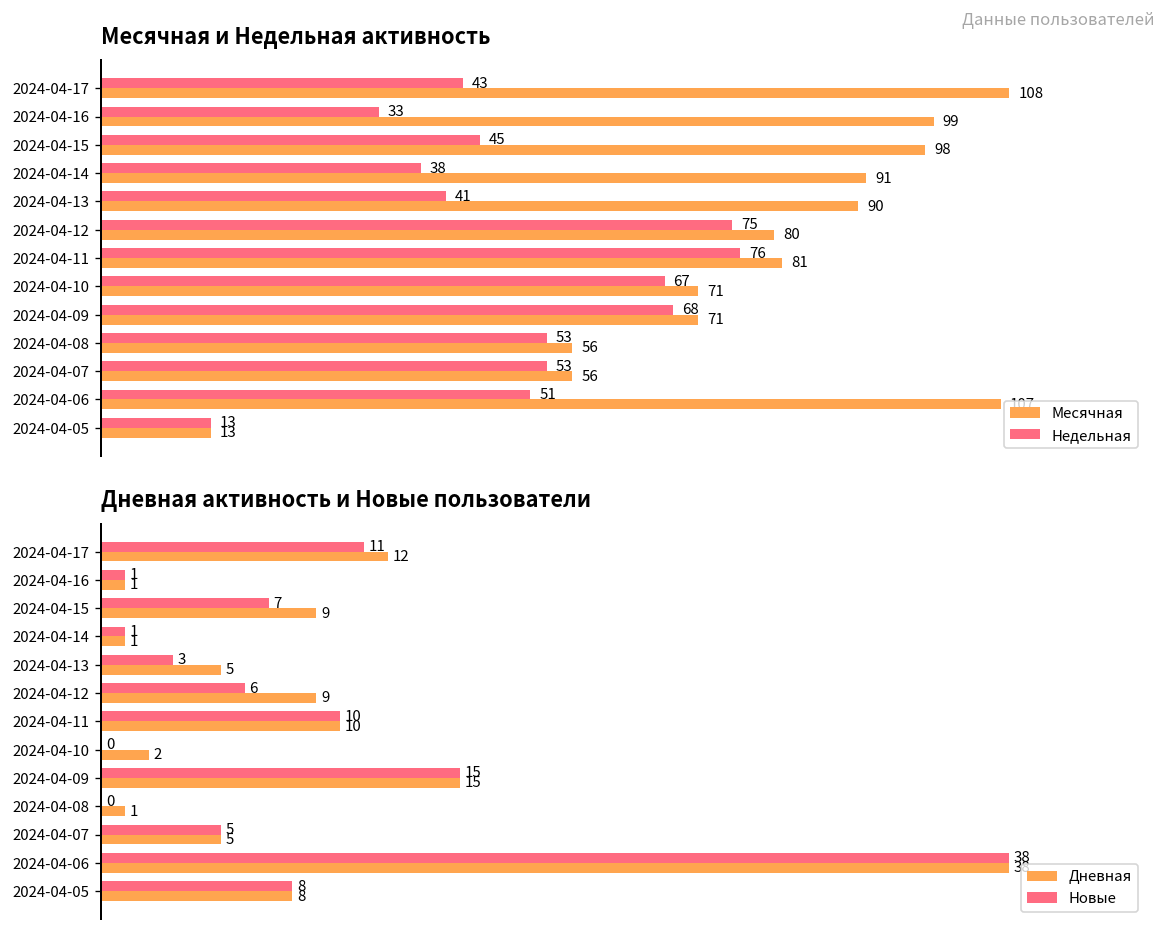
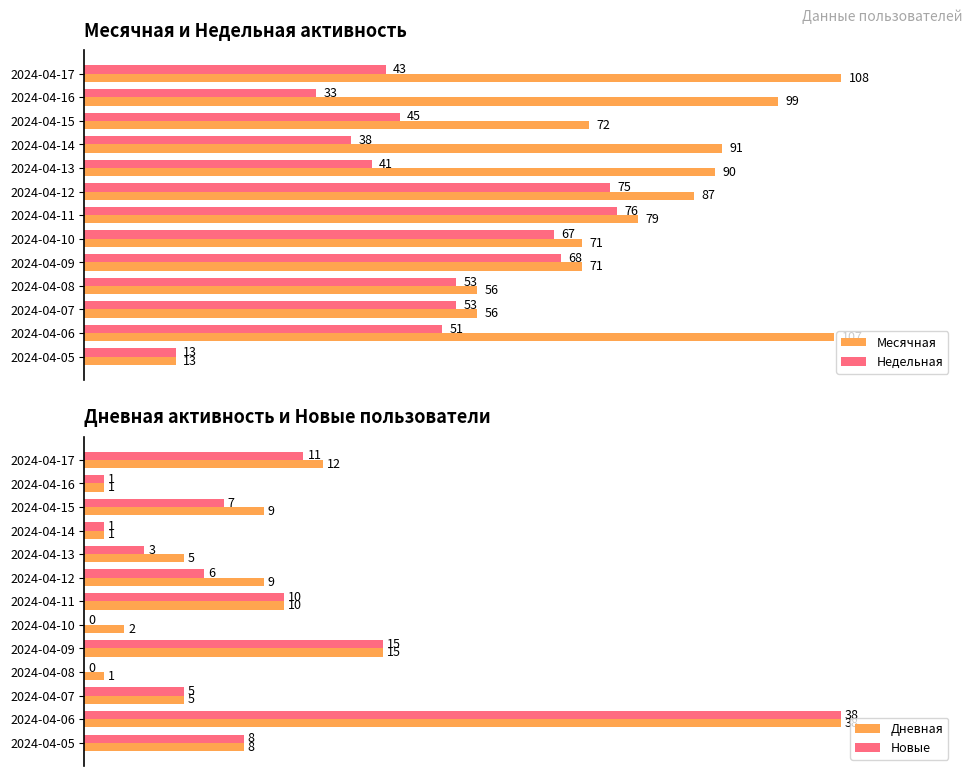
  {
    "Месячная и Недельная активность": {
      "Месячная": {
        "2024-04-17": 108,
        "2024-04-16": 99,
-       "2024-04-15": 98,
+       "2024-04-15": 72,
        "2024-04-14": 91,
        "2024-04-13": 90,
-       "2024-04-12": 80,
-       "2024-04-11": 81,
+       "2024-04-12": 87,
+       "2024-04-11": 79,
        "2024-04-10": 71,
        "2024-04-09": 71,
        "2024-04-08": 56,
        "2024-04-07": 56
      },
      "Недельная": {
        "2024-04-17": 43,
        "2024-04-16": 33,
        "2024-04-15": 45,
        "2024-04-14": 38,
        "2024-04-13": 41,
        "2024-04-12": 75,
        "2024-04-11": 76,
        "2024-04-10": 67,
        "2024-04-09": 68,
        "2024-04-08": 53,
        "2024-04-07": 53,
        "2024-04-06": 51
      }
    },
    "Дневная активность и Новые пользователи": {
      "Дневная": {
        "2024-04-17": 12,
        "2024-04-15": 9,
        "2024-04-13": 5,
        "2024-04-12": 9,
        "2024-04-10": 2,
        "2024-04-08": 1
      },
      "Новые": {
        "2024-04-17": 11,
        "2024-04-15": 7,
        "2024-04-13": 3,
        "2024-04-12": 6,
        "2024-04-10": 0,
        "2024-04-08": 0
      }
    }
  }
